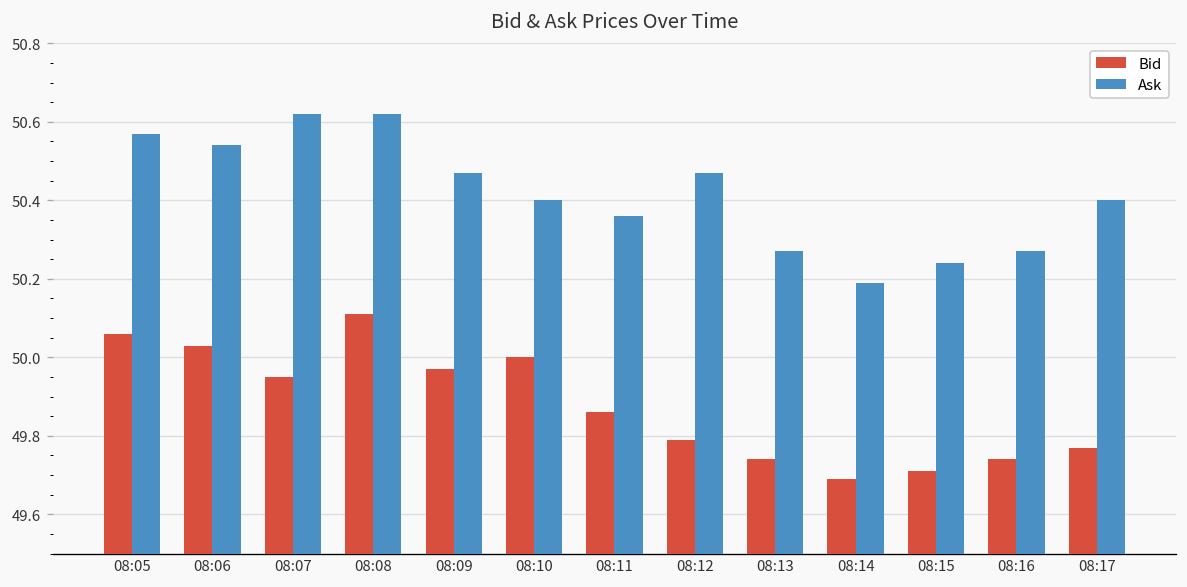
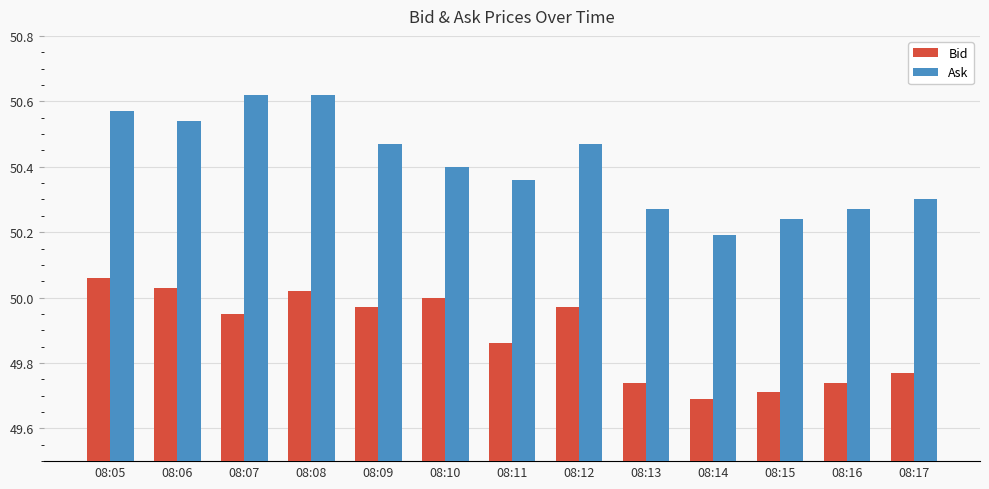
  {
    "Bid": {
      "08:05": 50.06,
      "08:06": 50.03,
      "08:07": 49.95,
-     "08:08": 50.11,
+     "08:08": 50.02,
      "08:09": 49.97,
      "08:10": 50.00,
      "08:11": 49.86,
-     "08:12": 49.79,
+     "08:12": 49.97,
      "08:13": 49.74,
      "08:14": 49.69,
      "08:15": 49.71,
      "08:16": 49.74,
      "08:17": 49.77
    },
    "Ask": {
      "08:05": 50.57,
      "08:06": 50.54,
      "08:07": 50.62,
      "08:08": 50.62,
      "08:09": 50.47,
      "08:10": 50.4,
      "08:11": 50.36,
      "08:12": 50.47,
      "08:13": 50.27,
      "08:14": 50.19,
      "08:15": 50.24,
      "08:16": 50.27,
-     "08:17": 50.4
+     "08:17": 50.3
    }
  }
